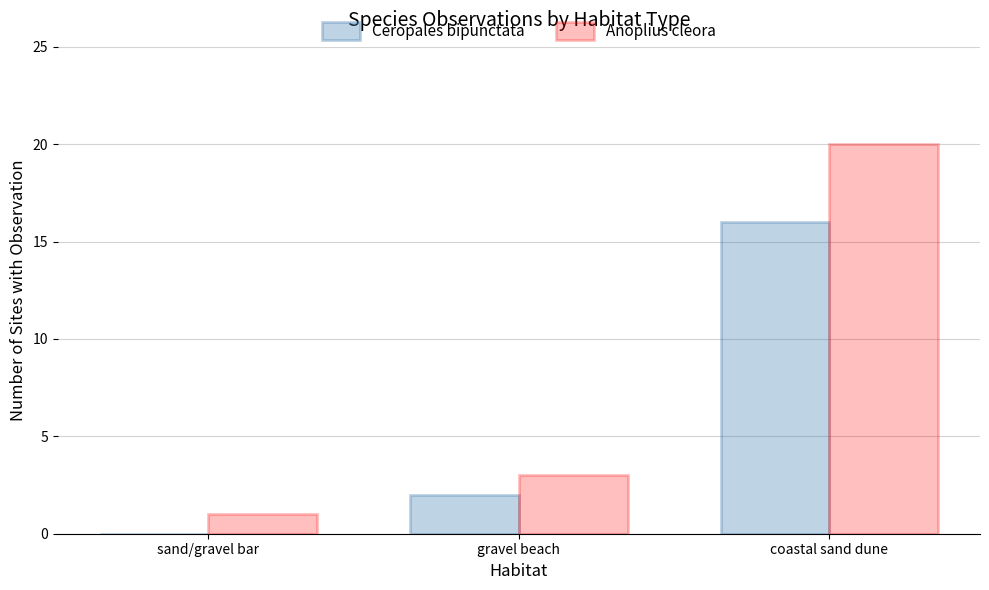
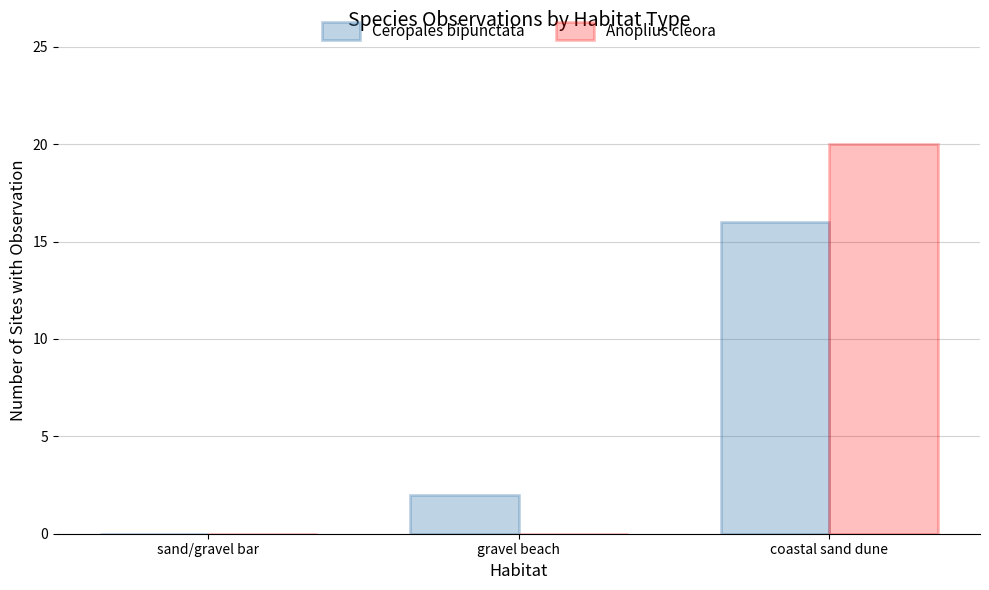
  {
    "Ceropales bipunctata": {
      "sand/gravel bar": 0,
      "gravel beach": 2,
      "coastal sand dune": 16
    },
    "Anoplius cleora": {
-     "sand/gravel bar": 1,
-     "gravel beach": 3,
+     "sand/gravel bar": 0,
+     "gravel beach": 0,
      "coastal sand dune": 20
    }
  }
